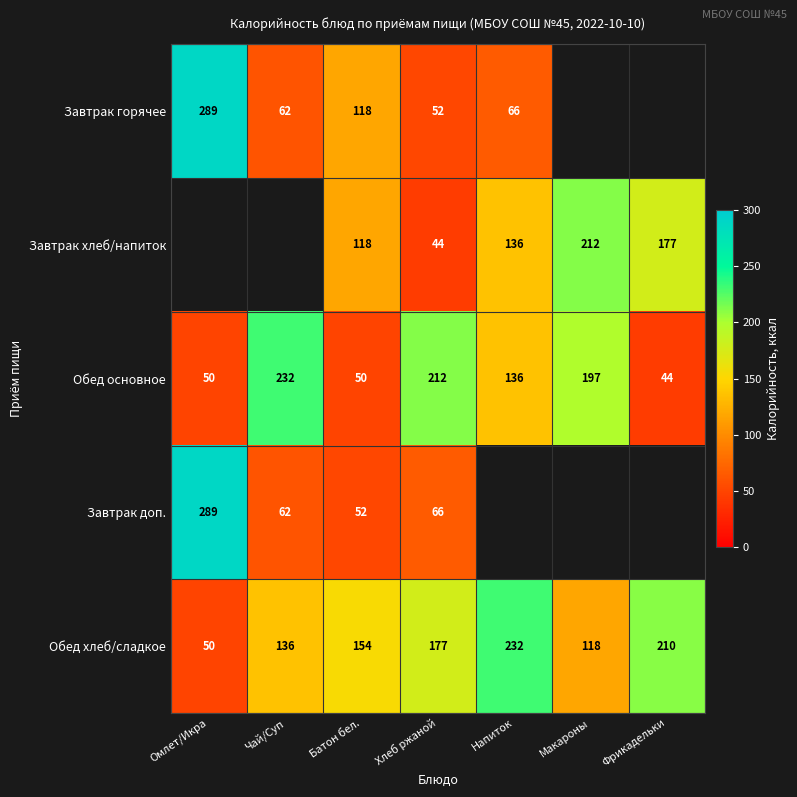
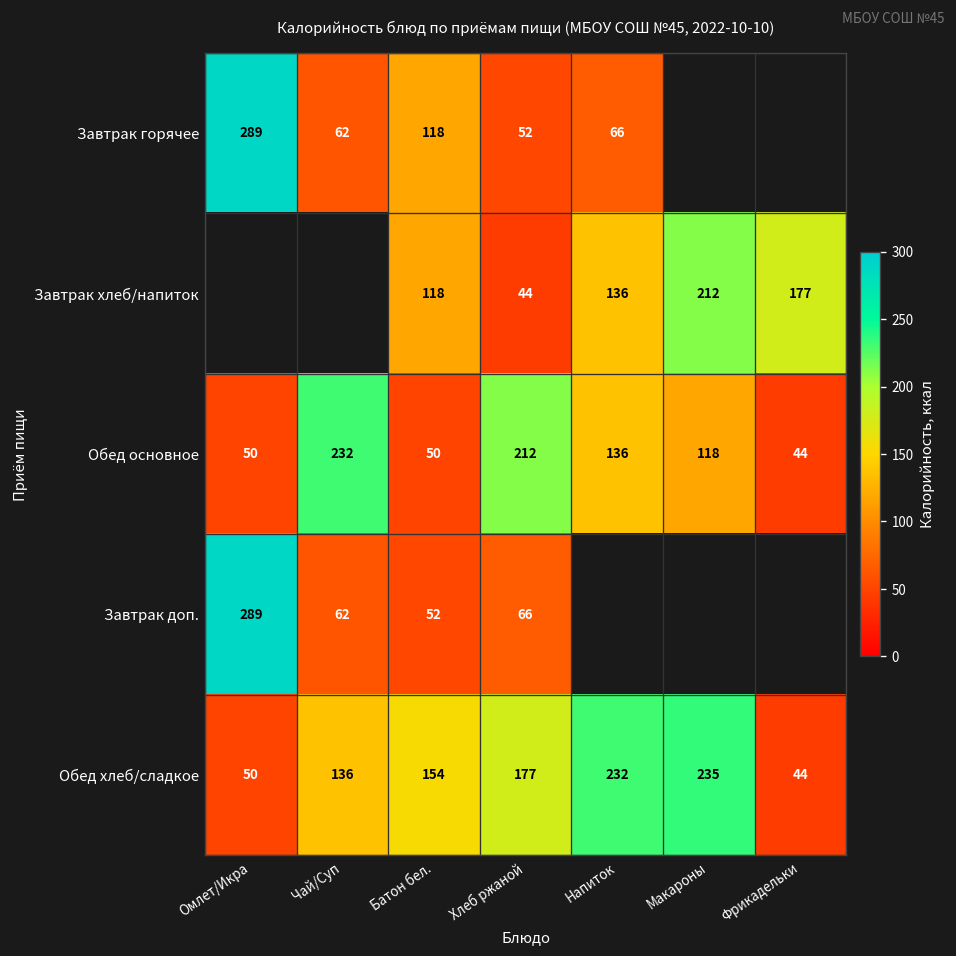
  {
    "Завтрак горячее": {
      "Омлет/Икра": 289,
      "Чай/Суп": 62,
      "Батон бел.": 118,
      "Хлеб ржаной": 52,
      "Напиток": 66
    },
    "Завтрак хлеб/напиток": {
      "Батон бел.": 118,
      "Хлеб ржаной": 44,
      "Напиток": 136,
      "Макароны": 212,
      "Фрикадельки": 177
    },
    "Обед основное": {
      "Омлет/Икра": 50,
      "Чай/Суп": 232,
      "Батон бел.": 50,
      "Хлеб ржаной": 212,
      "Напиток": 136,
-     "Макароны": 197,
+     "Макароны": 118,
      "Фрикадельки": 44
    },
    "Завтрак доп.": {
      "Омлет/Икра": 289,
      "Чай/Суп": 62,
      "Батон бел.": 52,
      "Хлеб ржаной": 66
    },
    "Обед хлеб/сладкое": {
      "Омлет/Икра": 50,
      "Чай/Суп": 136,
      "Батон бел.": 154,
      "Хлеб ржаной": 177,
      "Напиток": 232,
-     "Макароны": 118,
-     "Фрикадельки": 210
+     "Макароны": 235,
+     "Фрикадельки": 44
    }
  }
